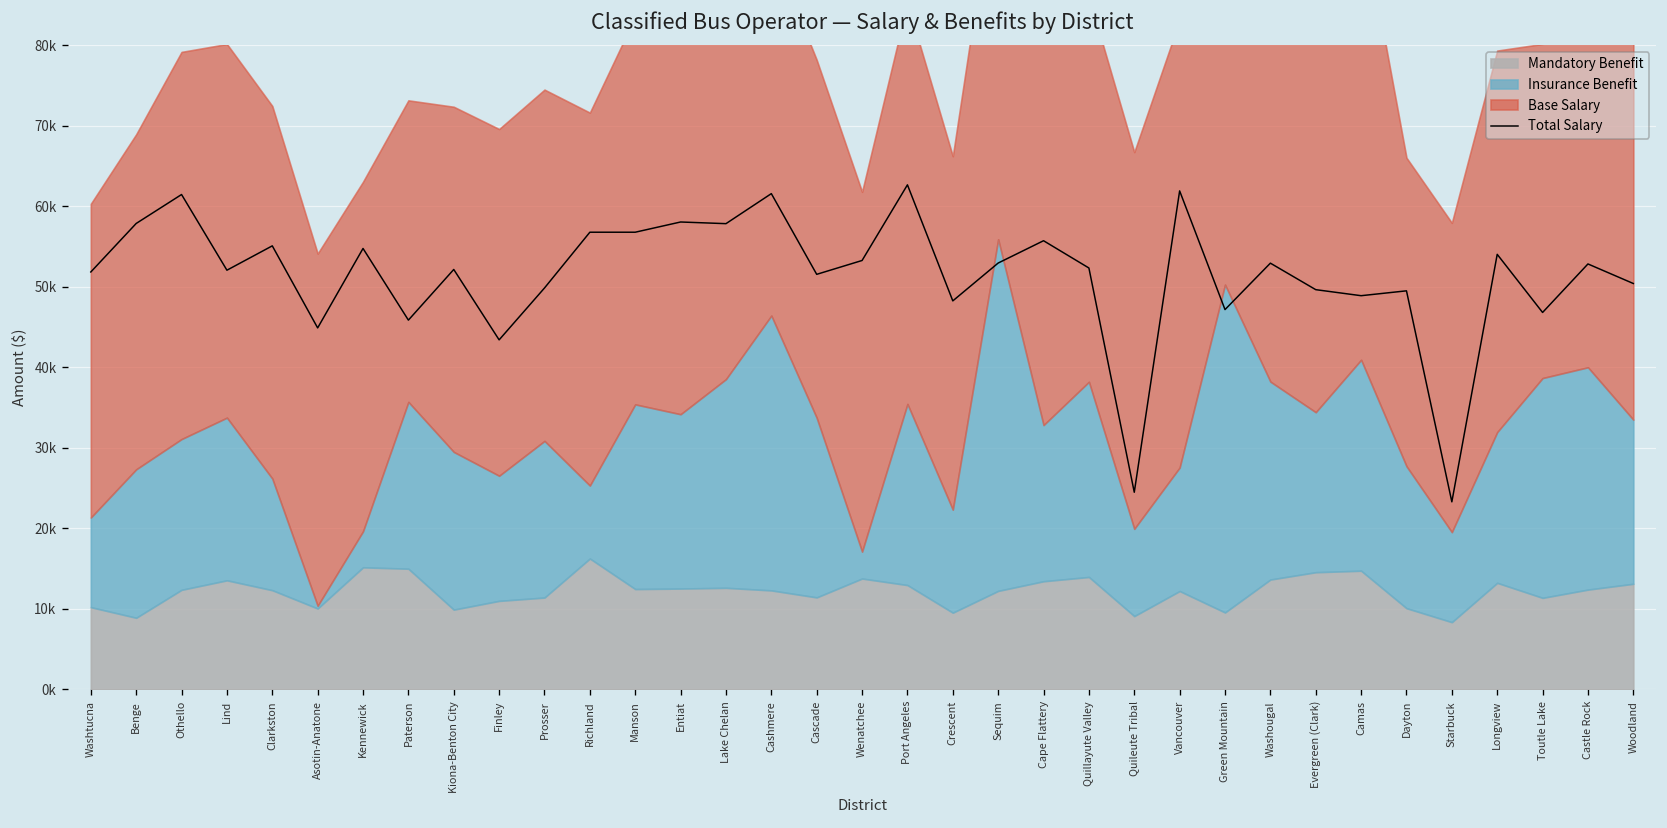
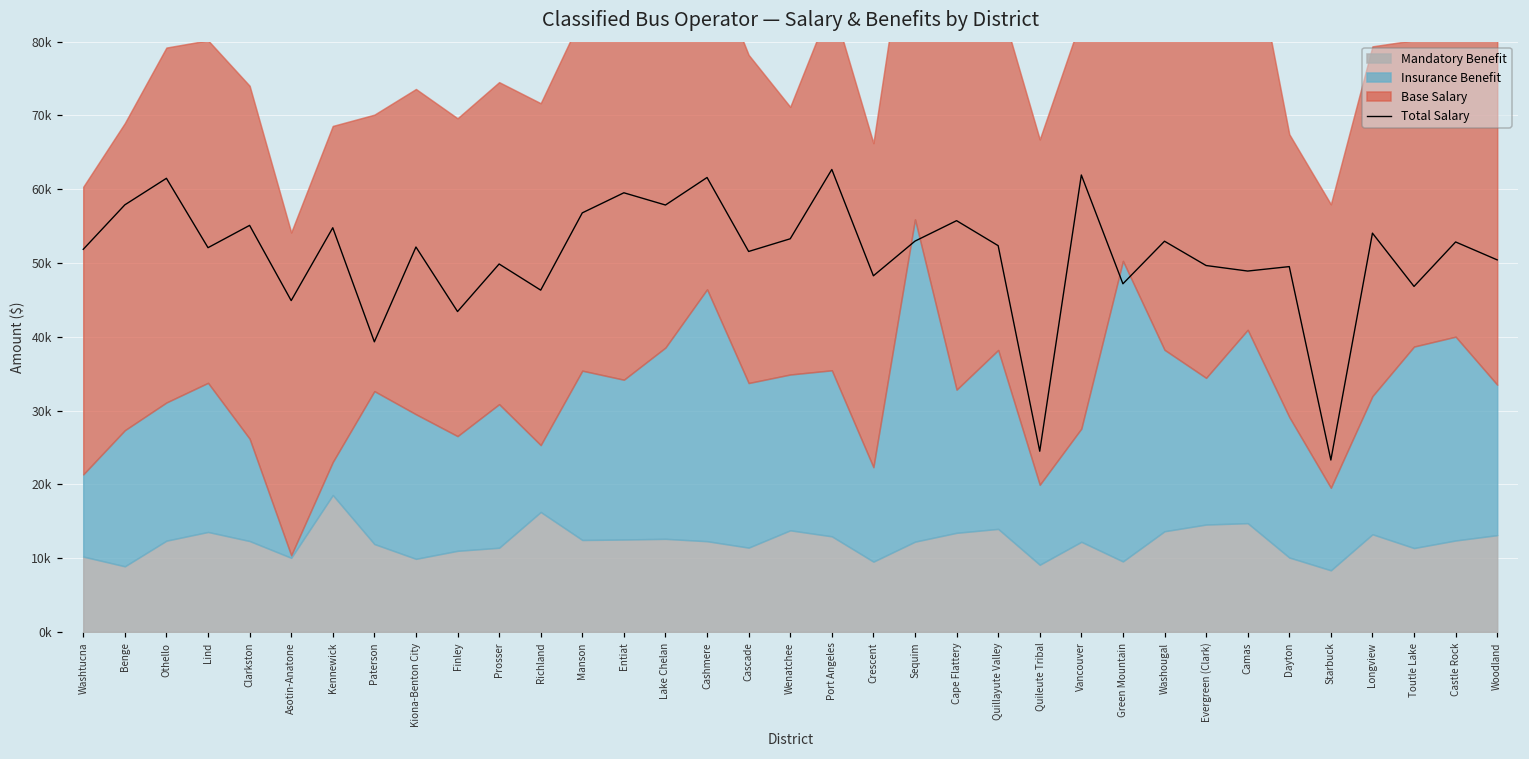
  {
    "Total Salary": {
      "Washtucna": 52000,
      "Benge": 58000,
      "Othello": 61000,
      "Lind": 52000,
      "Clarkston": 55000,
      "Asotin-Anatone": 45000,
      "Kennewick": 55000,
-     "Paterson": 46000,
+     "Paterson": 39000,
      "Kiona-Benton City": 52000,
      "Finley": 43000,
      "Prosser": 50000,
-     "Richland": 57000,
+     "Richland": 46000,
      "Manson": 57000,
-     "Entiat": 58000,
+     "Entiat": 60000,
      "Lake Chelan": 58000,
      "Cashmere": 62000,
      "Cascade": 52000,
      "Wenatchee": 53000,
      "Port Angeles": 63000,
      "Crescent": 48000,
      "Sequim": 53000,
      "Cape Flattery": 56000,
      "Quillayute Valley": 52000,
      "Quileute Tribal": 24000,
      "Vancouver": 62000,
      "Green Mountain": 47000,
      "Washougal": 53000,
      "Evergreen (Clark)": 50000,
      "Camas": 49000,
      "Dayton": 50000,
      "Starbuck": 23000,
      "Longview": 54000,
      "Toutle Lake": 47000,
      "Castle Rock": 53000,
      "Woodland": 50000
    },
    "Mandatory Benefit": {
      "Washtucna": 10000,
      "Benge": 9000,
      "Othello": 12000,
      "Lind": 14000,
      "Clarkston": 12000,
-     "Kennewick": 15000,
-     "Paterson": 15000,
+     "Kennewick": 19000,
+     "Paterson": 12000,
      "Kiona-Benton City": 10000,
      "Finley": 11000,
      "Prosser": 11000,
      "Richland": 16000,
      "Manson": 12000,
      "Entiat": 13000,
      "Lake Chelan": 13000,
      "Cashmere": 12000,
      "Cascade": 11000,
      "Wenatchee": 14000,
      "Port Angeles": 13000,
      "Crescent": 10000,
      "Sequim": 12000,
      "Cape Flattery": 13000,
      "Quillayute Valley": 14000,
      "Quileute Tribal": 9000,
      "Vancouver": 12000,
      "Green Mountain": 10000,
      "Washougal": 14000,
      "Evergreen (Clark)": 15000,
      "Camas": 15000,
      "Dayton": 10000,
      "Starbuck": 8000,
      "Longview": 13000,
      "Toutle Lake": 11000,
      "Castle Rock": 12000,
      "Woodland": 13000
    },
    "Insurance Benefit": {
      "Washtucna": 11000,
      "Benge": 18000,
      "Othello": 19000,
      "Lind": 20000,
      "Clarkston": 14000,
      "Kennewick": 4000,
      "Paterson": 21000,
      "Kiona-Benton City": 20000,
      "Finley": 16000,
      "Prosser": 19000,
      "Richland": 9000,
      "Manson": 23000,
      "Entiat": 22000,
      "Lake Chelan": 26000,
      "Cashmere": 34000,
      "Cascade": 22000,
-     "Wenatchee": 3000,
+     "Wenatchee": 21000,
      "Port Angeles": 23000,
      "Crescent": 13000,
      "Sequim": 44000,
      "Cape Flattery": 19000,
      "Quillayute Valley": 24000,
      "Quileute Tribal": 11000,
      "Vancouver": 15000,
      "Green Mountain": 41000,
      "Washougal": 25000,
      "Evergreen (Clark)": 20000,
      "Camas": 26000,
-     "Dayton": 18000,
+     "Dayton": 19000,
      "Starbuck": 11000,
      "Longview": 19000,
      "Toutle Lake": 27000,
      "Castle Rock": 28000,
      "Woodland": 20000
    },
    "Base Salary": {
      "Washtucna": 39000,
      "Benge": 42000,
      "Othello": 48000,
      "Lind": 46000,
-     "Clarkston": 46000,
+     "Clarkston": 48000,
      "Asotin-Anatone": 44000,
-     "Kennewick": 43000,
+     "Kennewick": 46000,
      "Paterson": 37000,
-     "Kiona-Benton City": 43000,
+     "Kiona-Benton City": 44000,
      "Finley": 43000,
      "Prosser": 44000,
      "Richland": 46000,
      "Cascade": 44000,
-     "Wenatchee": 45000,
+     "Wenatchee": 36000,
      "Crescent": 44000,
      "Quileute Tribal": 47000,
      "Dayton": 38000,
      "Starbuck": 38000,
      "Longview": 47000,
      "Toutle Lake": 42000
    }
  }
